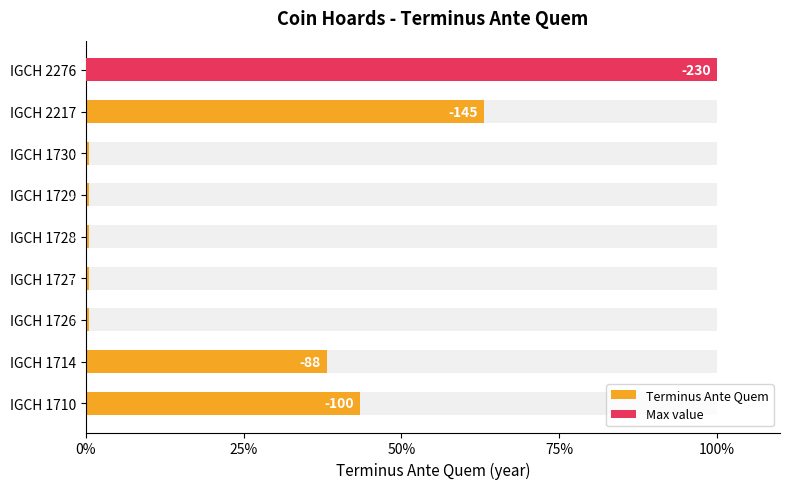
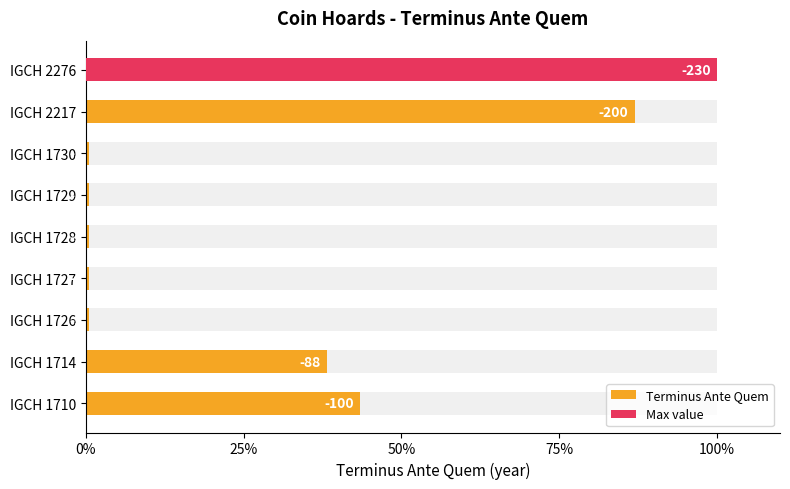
  {
    "Terminus Ante Quem": {
-     "IGCH 2217": -145
+     "IGCH 2217": -200
    }
  }
